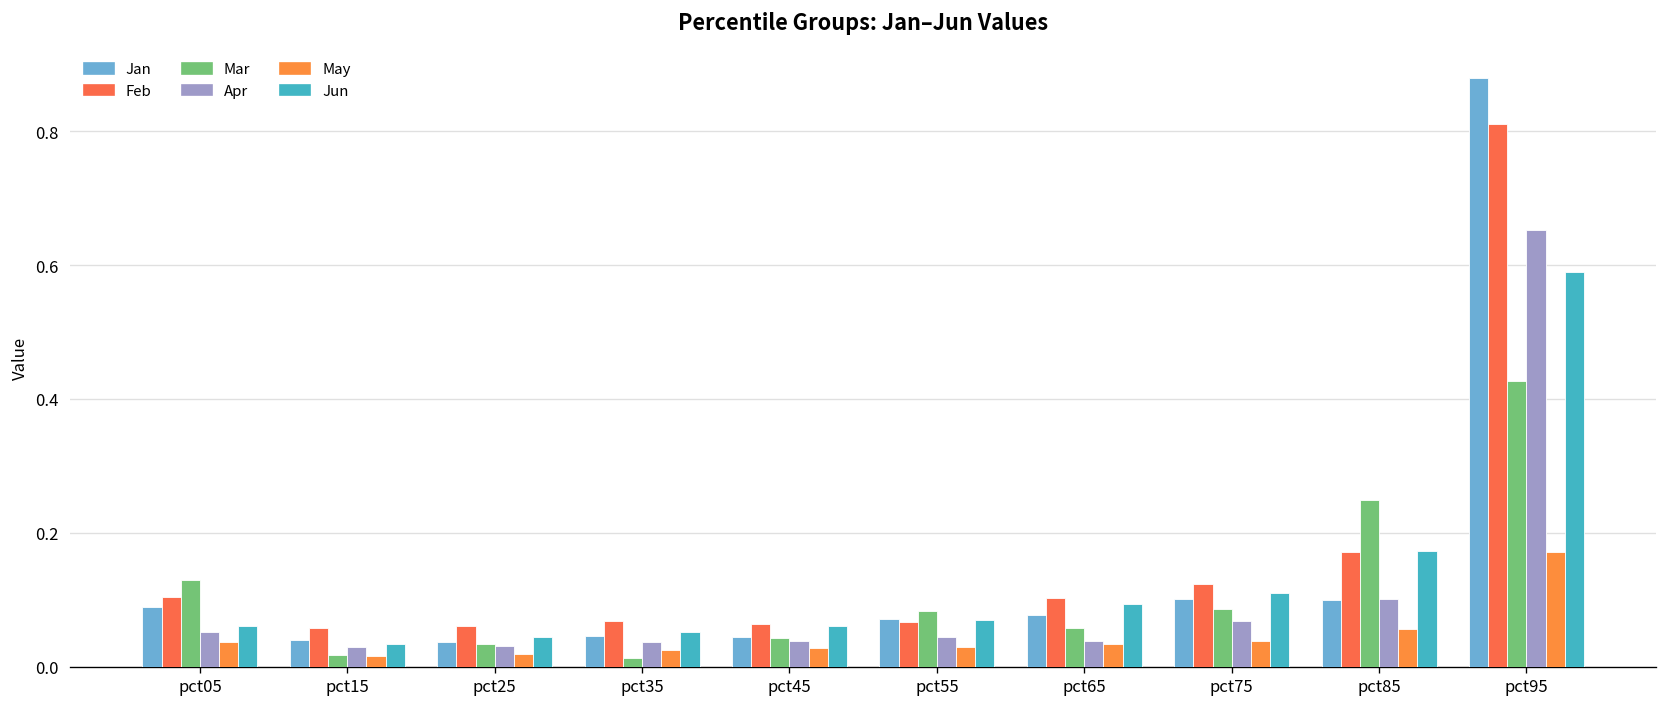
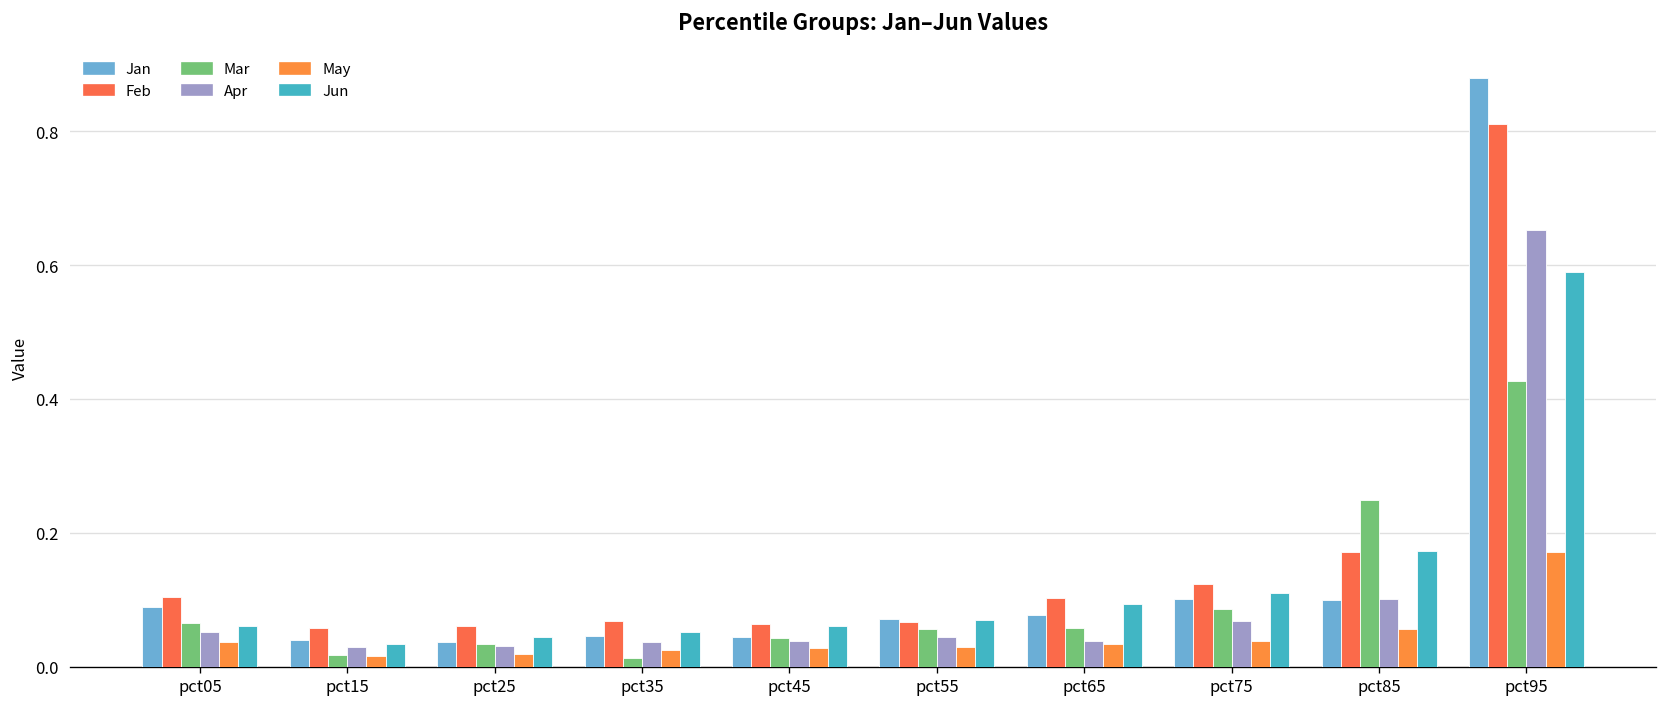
  {
    "Mar": {
-     "pct05": 0.13,
+     "pct05": 0.07,
      "pct15": 0.02,
      "pct25": 0.03,
      "pct35": 0.01,
      "pct45": 0.04,
-     "pct55": 0.08,
+     "pct55": 0.06,
      "pct65": 0.06,
      "pct75": 0.09,
      "pct85": 0.25,
      "pct95": 0.43
    }
  }
